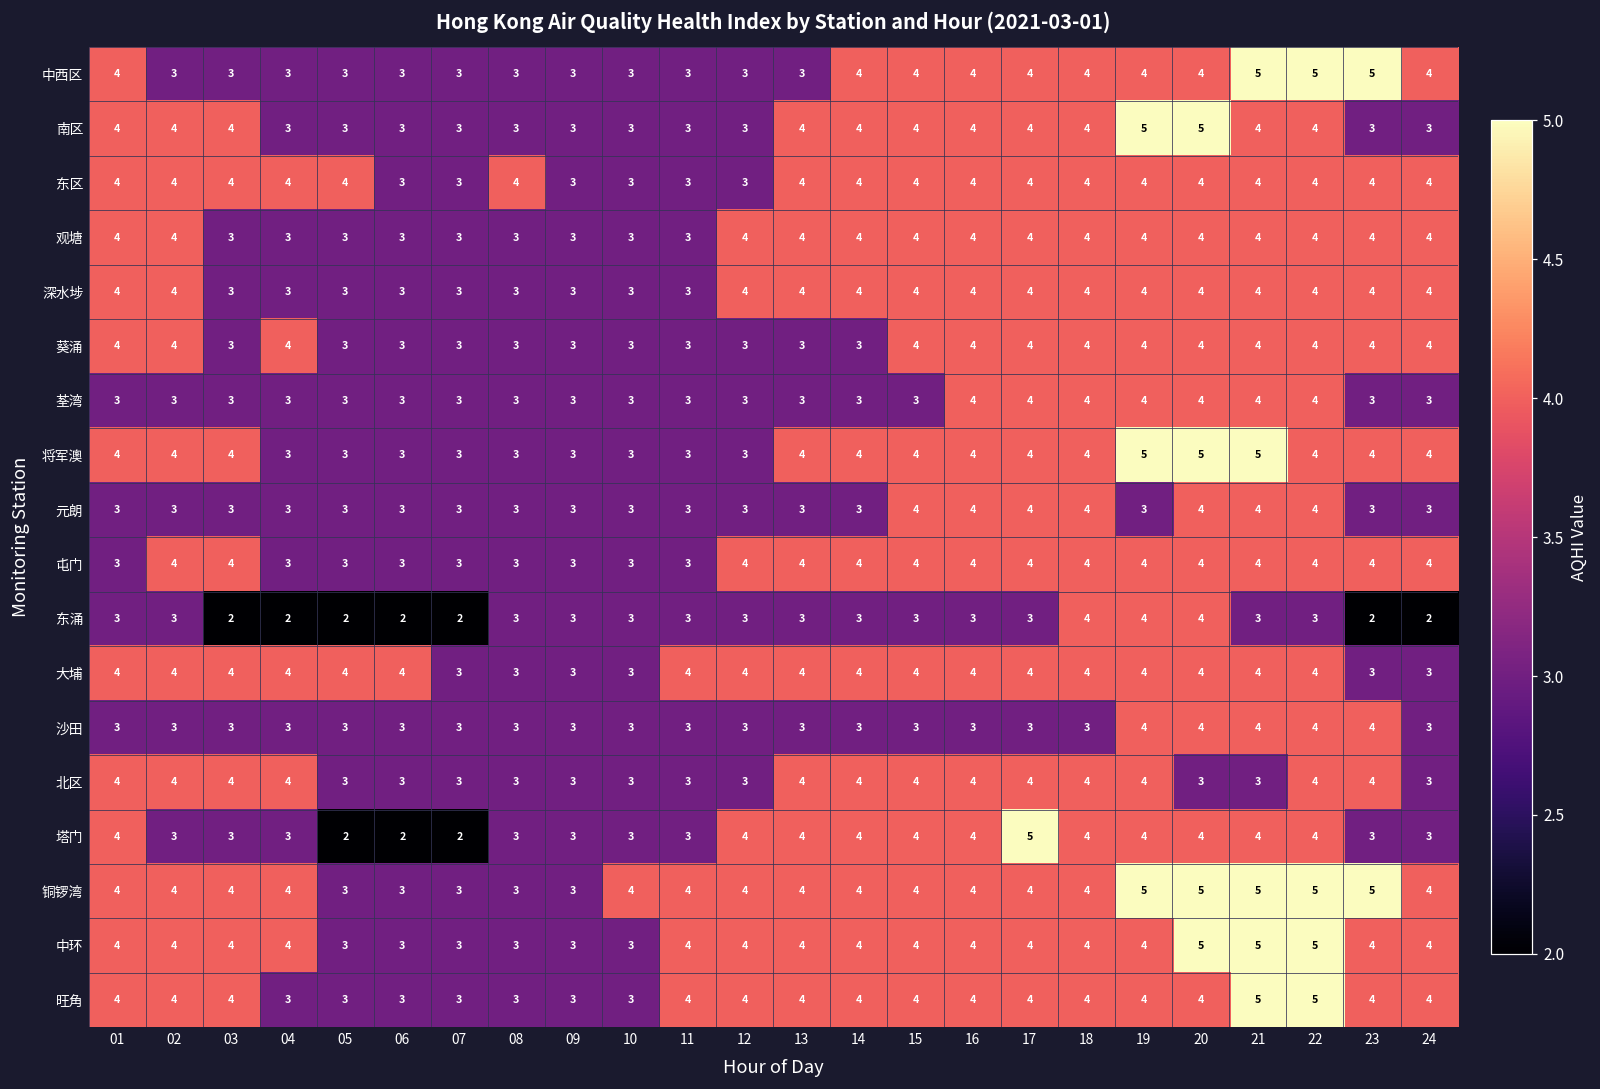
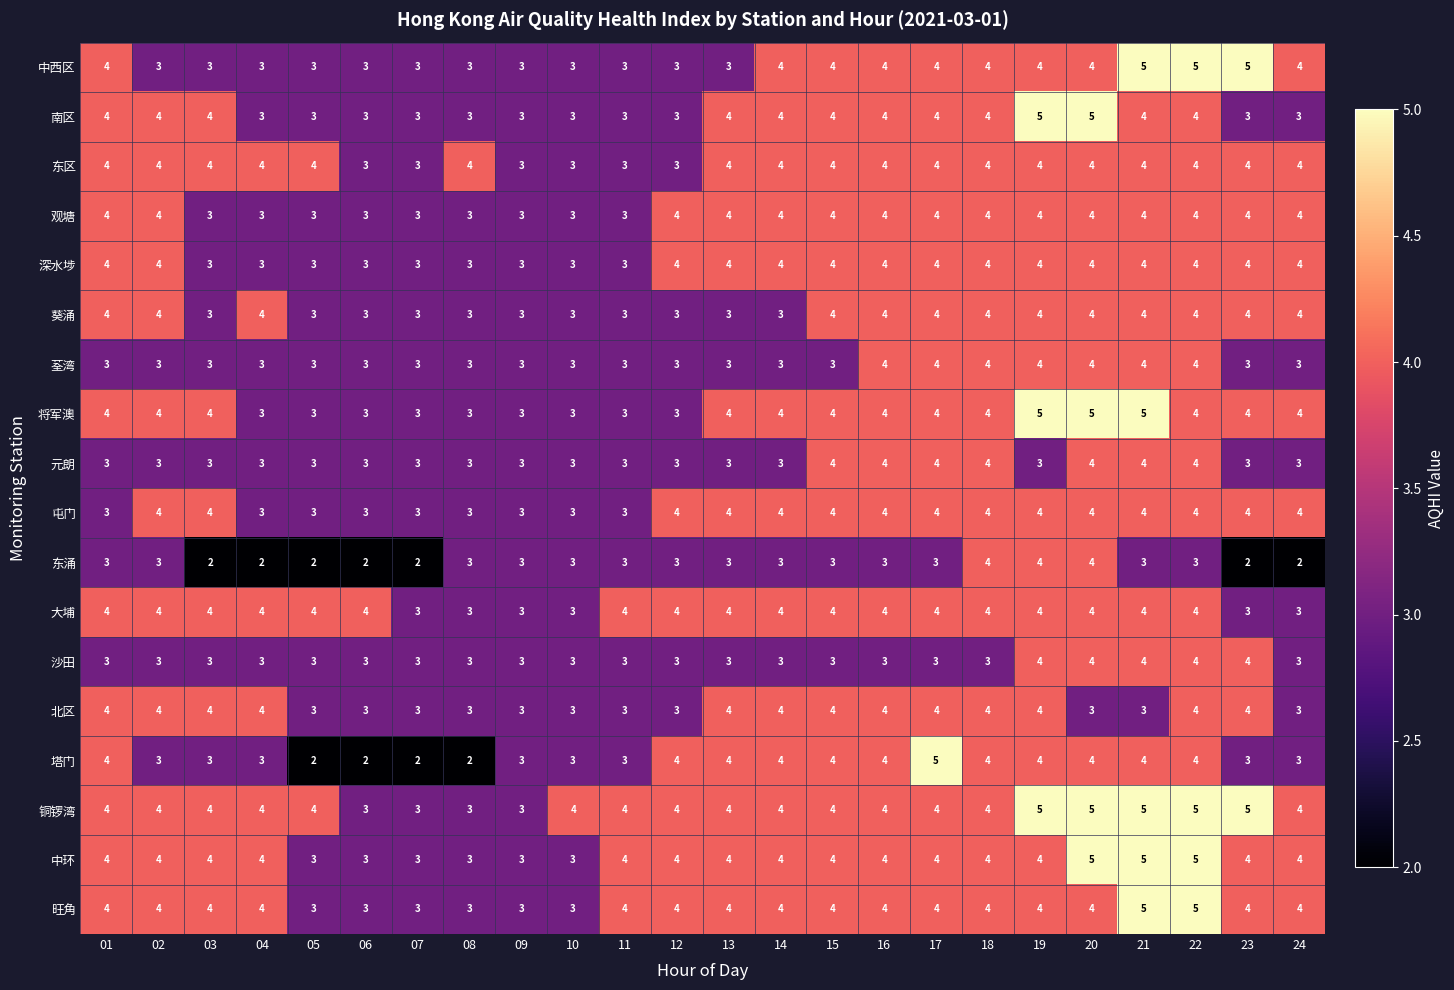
  {
    "塔门": {
      "01": 4,
      "02": 3,
      "03": 3,
      "04": 3,
      "05": 2,
      "06": 2,
      "07": 2,
-     "08": 3,
+     "08": 2,
      "09": 3,
      "10": 3,
      "11": 3,
      "12": 4,
      "13": 4,
      "14": 4,
      "15": 4,
      "16": 4,
      "17": 5,
      "18": 4,
      "19": 4,
      "20": 4,
      "21": 4,
      "22": 4,
      "23": 3,
      "24": 3
    },
    "铜锣湾": {
      "01": 4,
      "02": 4,
      "03": 4,
      "04": 4,
-     "05": 3,
+     "05": 4,
      "06": 3,
      "07": 3,
      "08": 3,
      "09": 3,
      "10": 4,
      "11": 4,
      "12": 4,
      "13": 4,
      "14": 4,
      "15": 4,
      "16": 4,
      "17": 4,
      "18": 4,
      "19": 5,
      "20": 5,
      "21": 5,
      "22": 5,
      "23": 5,
      "24": 4
    },
    "旺角": {
      "01": 4,
      "02": 4,
      "03": 4,
-     "04": 3,
+     "04": 4,
      "05": 3,
      "06": 3,
      "07": 3,
      "08": 3,
      "09": 3,
      "10": 3,
      "11": 4,
      "12": 4,
      "13": 4,
      "14": 4,
      "15": 4,
      "16": 4,
      "17": 4,
      "18": 4,
      "19": 4,
      "20": 4,
      "21": 5,
      "22": 5,
      "23": 4,
      "24": 4
    }
  }
